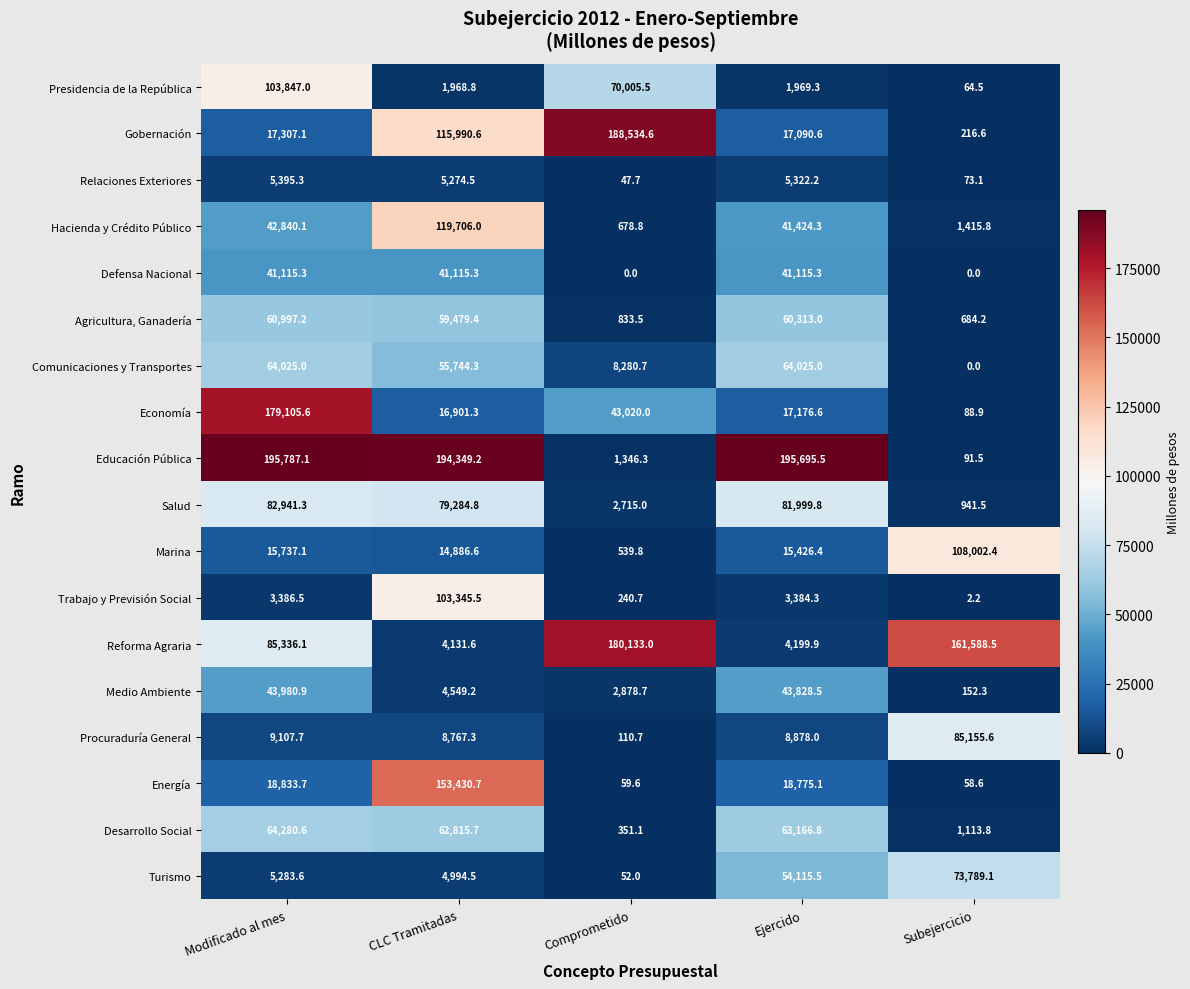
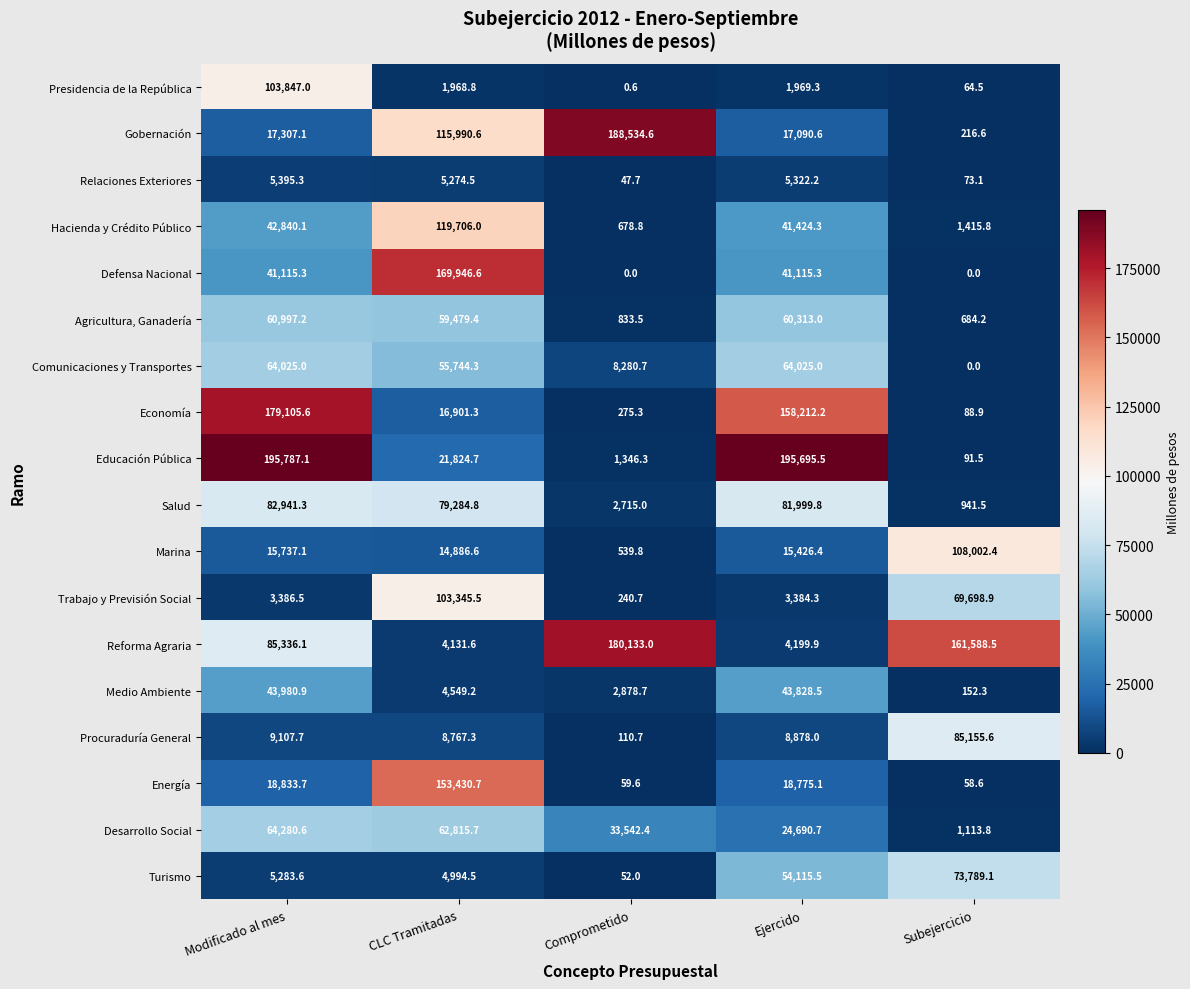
  {
    "Presidencia de la República": {
      "Modificado al mes": "103,847.0",
      "CLC Tramitadas": "1,968.8",
-     "Comprometido": "70,005.5",
+     "Comprometido": "0.6",
      "Ejercido": "1,969.3",
      "Subejercicio": "64.5"
    },
    "Gobernación": {
      "Modificado al mes": "17,307.1",
      "CLC Tramitadas": "115,990.6",
      "Comprometido": "188,534.6",
      "Ejercido": "17,090.6",
      "Subejercicio": "216.6"
    },
    "Relaciones Exteriores": {
      "Modificado al mes": "5,395.3",
      "CLC Tramitadas": "5,274.5",
      "Comprometido": "47.7",
      "Ejercido": "5,322.2",
      "Subejercicio": "73.1"
    },
    "Hacienda y Crédito Público": {
      "Modificado al mes": "42,840.1",
      "CLC Tramitadas": "119,706.0",
      "Comprometido": "678.8",
      "Ejercido": "41,424.3",
      "Subejercicio": "1,415.8"
    },
    "Defensa Nacional": {
      "Modificado al mes": "41,115.3",
-     "CLC Tramitadas": "41,115.3",
+     "CLC Tramitadas": "169,946.6",
      "Comprometido": "0.0",
      "Ejercido": "41,115.3",
      "Subejercicio": "0.0"
    },
    "Agricultura, Ganadería": {
      "Modificado al mes": "60,997.2",
      "CLC Tramitadas": "59,479.4",
      "Comprometido": "833.5",
      "Ejercido": "60,313.0",
      "Subejercicio": "684.2"
    },
    "Comunicaciones y Transportes": {
      "Modificado al mes": "64,025.0",
      "CLC Tramitadas": "55,744.3",
      "Comprometido": "8,280.7",
      "Ejercido": "64,025.0",
      "Subejercicio": "0.0"
    },
    "Economía": {
      "Modificado al mes": "179,105.6",
      "CLC Tramitadas": "16,901.3",
-     "Comprometido": "43,020.0",
-     "Ejercido": "17,176.6",
+     "Comprometido": "275.3",
+     "Ejercido": "158,212.2",
      "Subejercicio": "88.9"
    },
    "Educación Pública": {
      "Modificado al mes": "195,787.1",
-     "CLC Tramitadas": "194,349.2",
+     "CLC Tramitadas": "21,824.7",
      "Comprometido": "1,346.3",
      "Ejercido": "195,695.5",
      "Subejercicio": "91.5"
    },
    "Salud": {
      "Modificado al mes": "82,941.3",
      "CLC Tramitadas": "79,284.8",
      "Comprometido": "2,715.0",
      "Ejercido": "81,999.8",
      "Subejercicio": "941.5"
    },
    "Marina": {
      "Modificado al mes": "15,737.1",
      "CLC Tramitadas": "14,886.6",
      "Comprometido": "539.8",
      "Ejercido": "15,426.4",
      "Subejercicio": "108,002.4"
    },
    "Trabajo y Previsión Social": {
      "Modificado al mes": "3,386.5",
      "CLC Tramitadas": "103,345.5",
      "Comprometido": "240.7",
      "Ejercido": "3,384.3",
-     "Subejercicio": "2.2"
+     "Subejercicio": "69,698.9"
    },
    "Reforma Agraria": {
      "Modificado al mes": "85,336.1",
      "CLC Tramitadas": "4,131.6",
      "Comprometido": "180,133.0",
      "Ejercido": "4,199.9",
      "Subejercicio": "161,588.5"
    },
    "Medio Ambiente": {
      "Modificado al mes": "43,980.9",
      "CLC Tramitadas": "4,549.2",
      "Comprometido": "2,878.7",
      "Ejercido": "43,828.5",
      "Subejercicio": "152.3"
    },
    "Procuraduría General": {
      "Modificado al mes": "9,107.7",
      "CLC Tramitadas": "8,767.3",
      "Comprometido": "110.7",
      "Ejercido": "8,878.0",
      "Subejercicio": "85,155.6"
    },
    "Energía": {
      "Modificado al mes": "18,833.7",
      "CLC Tramitadas": "153,430.7",
      "Comprometido": "59.6",
      "Ejercido": "18,775.1",
      "Subejercicio": "58.6"
    },
    "Desarrollo Social": {
      "Modificado al mes": "64,280.6",
      "CLC Tramitadas": "62,815.7",
-     "Comprometido": "351.1",
-     "Ejercido": "63,166.8",
+     "Comprometido": "33,542.4",
+     "Ejercido": "24,690.7",
      "Subejercicio": "1,113.8"
    },
    "Turismo": {
      "Modificado al mes": "5,283.6",
      "CLC Tramitadas": "4,994.5",
      "Comprometido": "52.0",
      "Ejercido": "54,115.5",
      "Subejercicio": "73,789.1"
    }
  }
